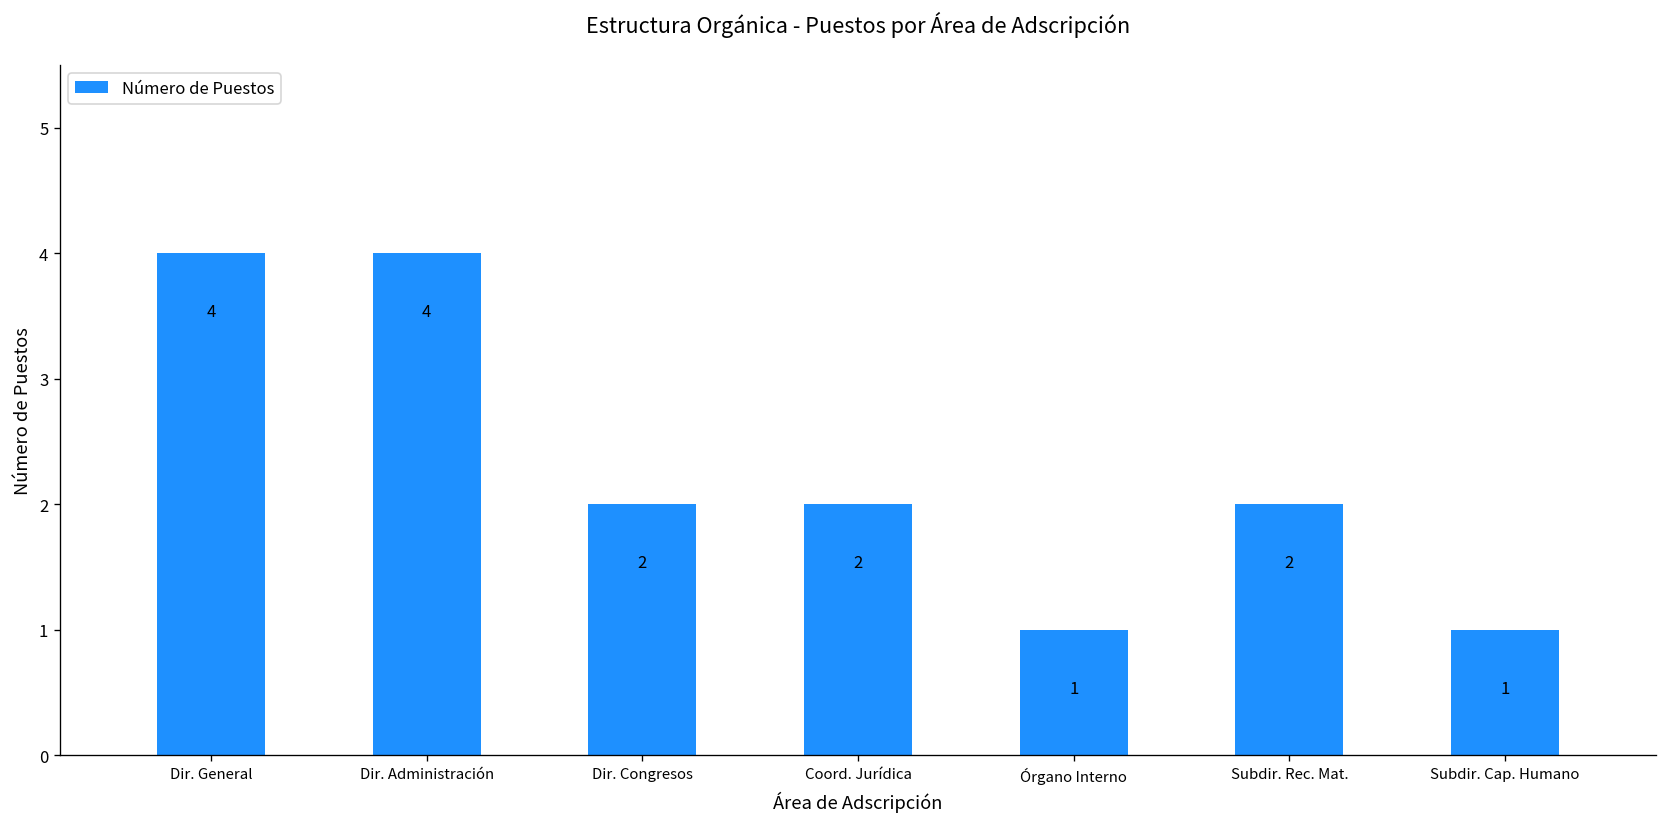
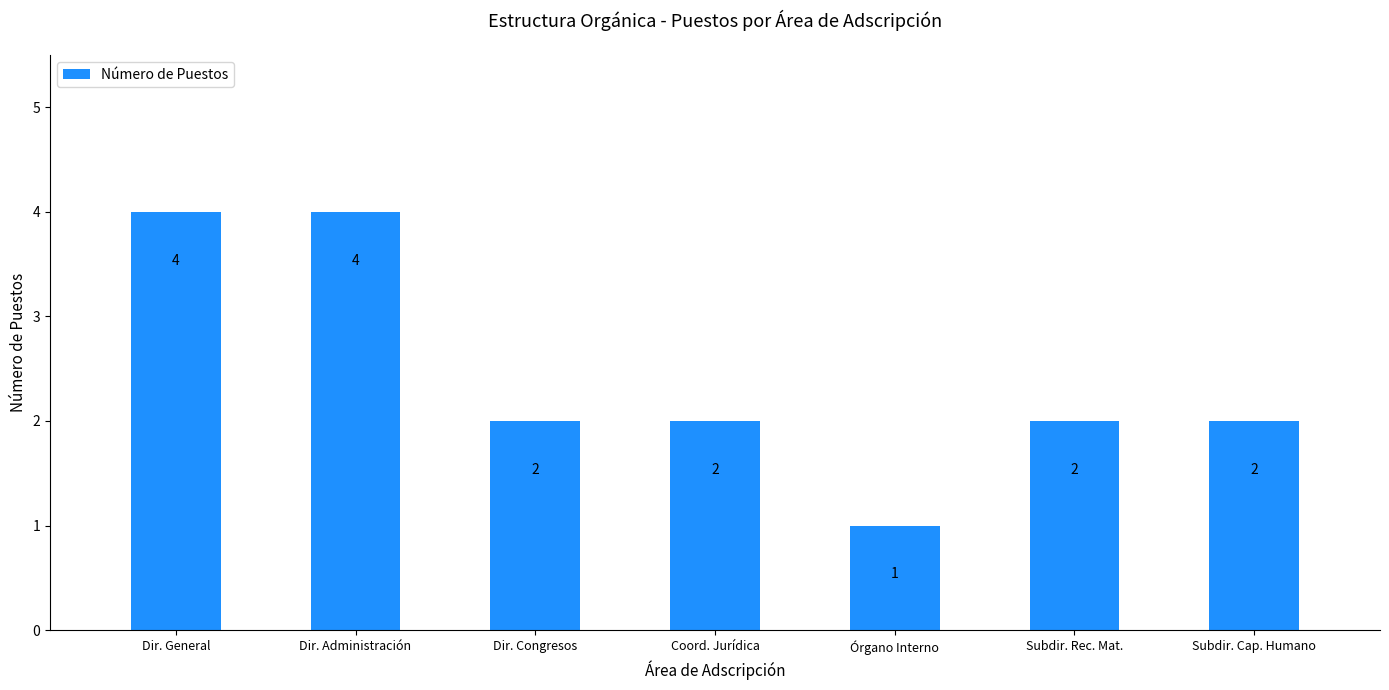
  {
    "Dir. General": 4,
    "Dir. Administración": 4,
    "Dir. Congresos": 2,
    "Coord. Jurídica": 2,
    "Órgano Interno": 1,
    "Subdir. Rec. Mat.": 2,
-   "Subdir. Cap. Humano": 1
+   "Subdir. Cap. Humano": 2
  }
